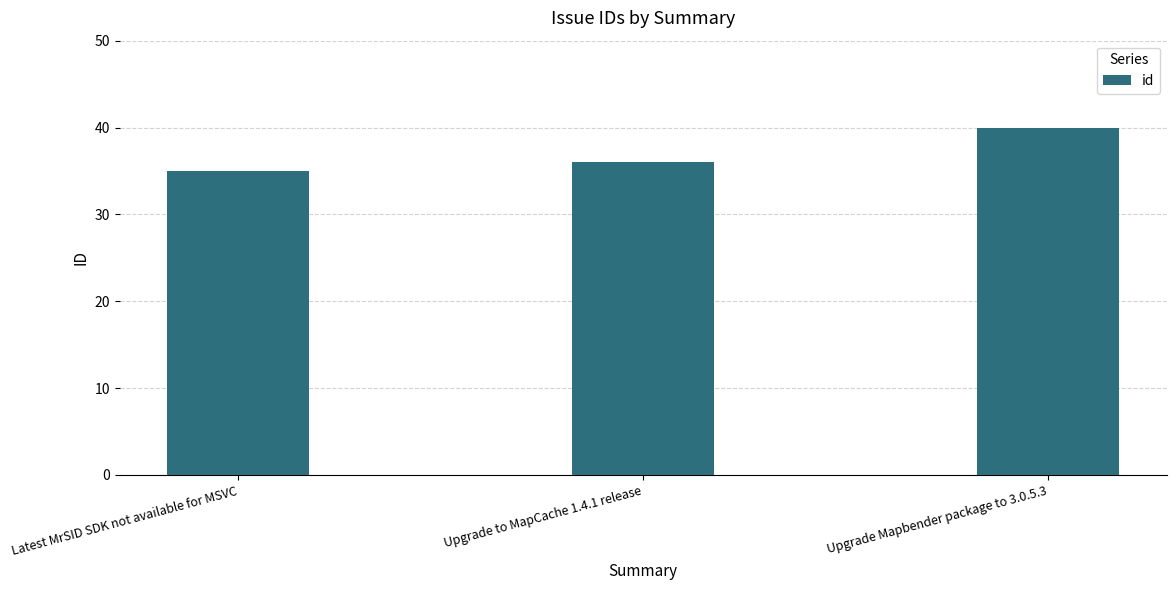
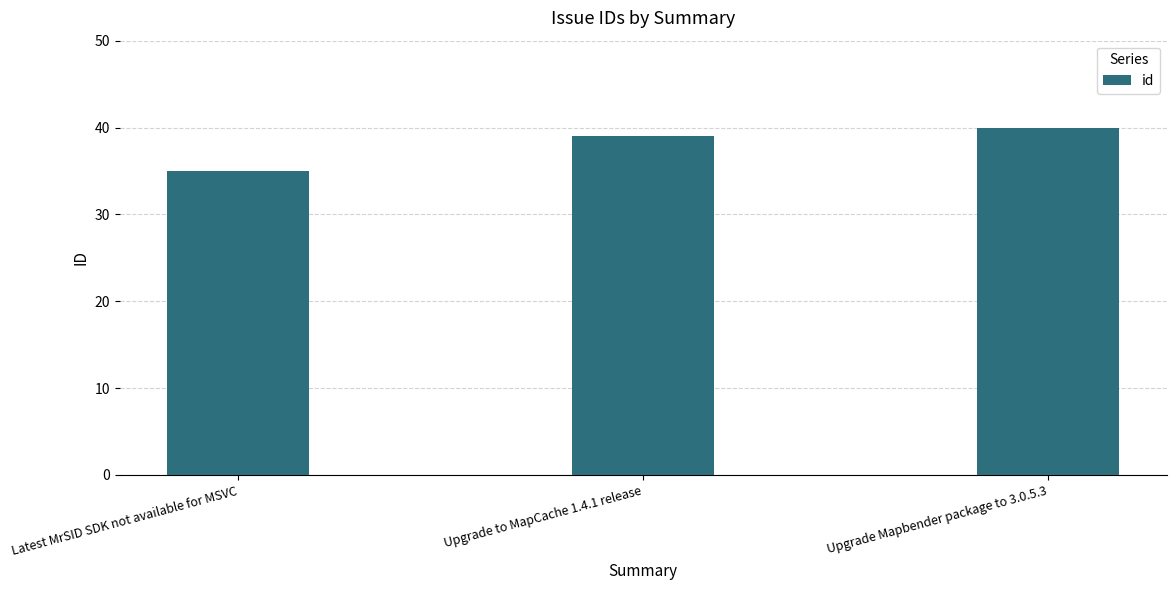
  {
    "Latest MrSID SDK not available for MSVC": 35,
-   "Upgrade to MapCache 1.4.1 release": 36,
+   "Upgrade to MapCache 1.4.1 release": 39,
    "Upgrade Mapbender package to 3.0.5.3": 40
  }
